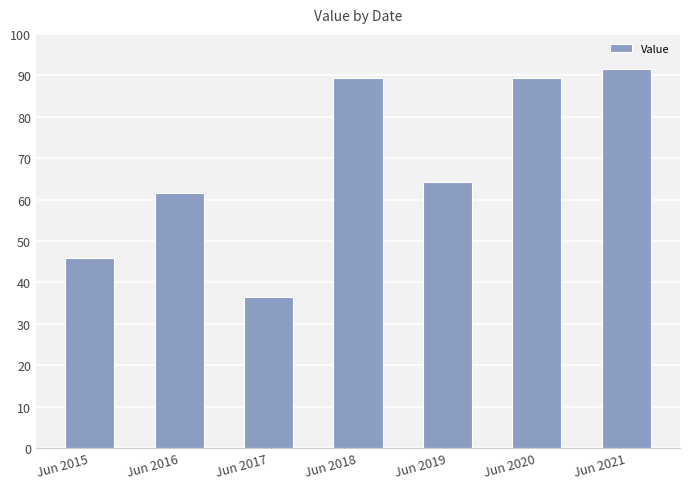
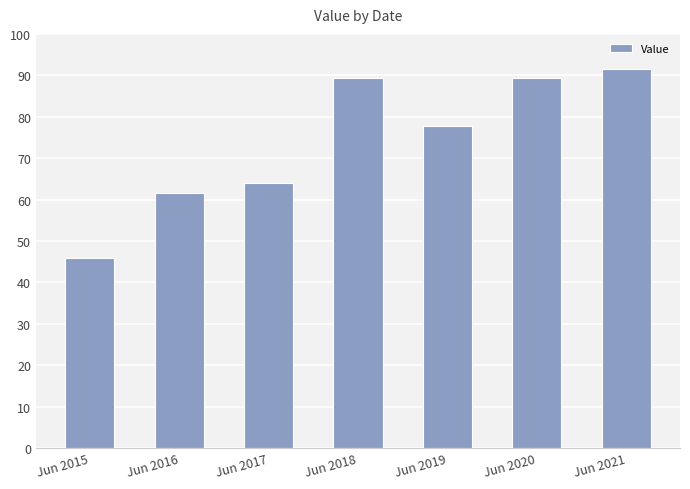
  {
    "Jun 2015": 46,
    "Jun 2016": 62,
-   "Jun 2017": 36,
+   "Jun 2017": 64,
    "Jun 2018": 89,
-   "Jun 2019": 64,
+   "Jun 2019": 78,
    "Jun 2020": 89,
    "Jun 2021": 92
  }
